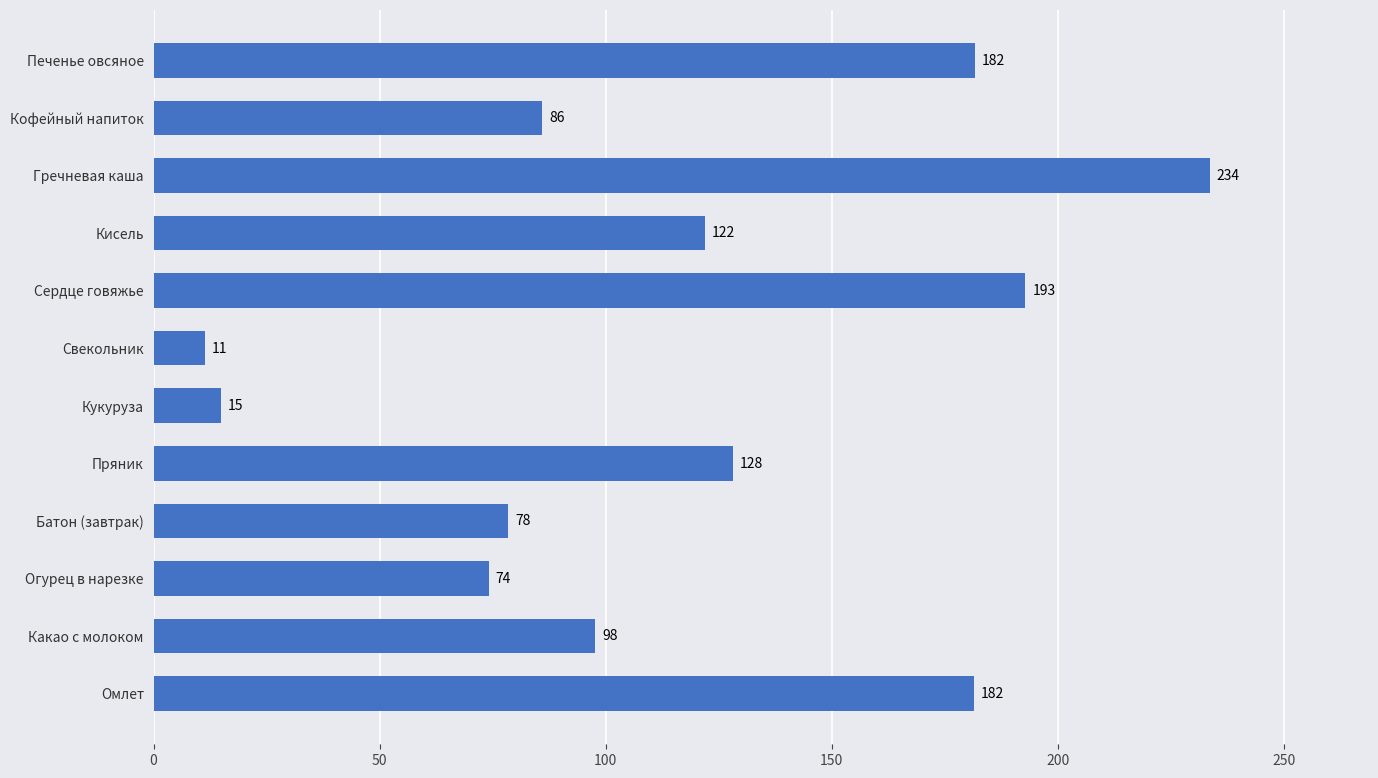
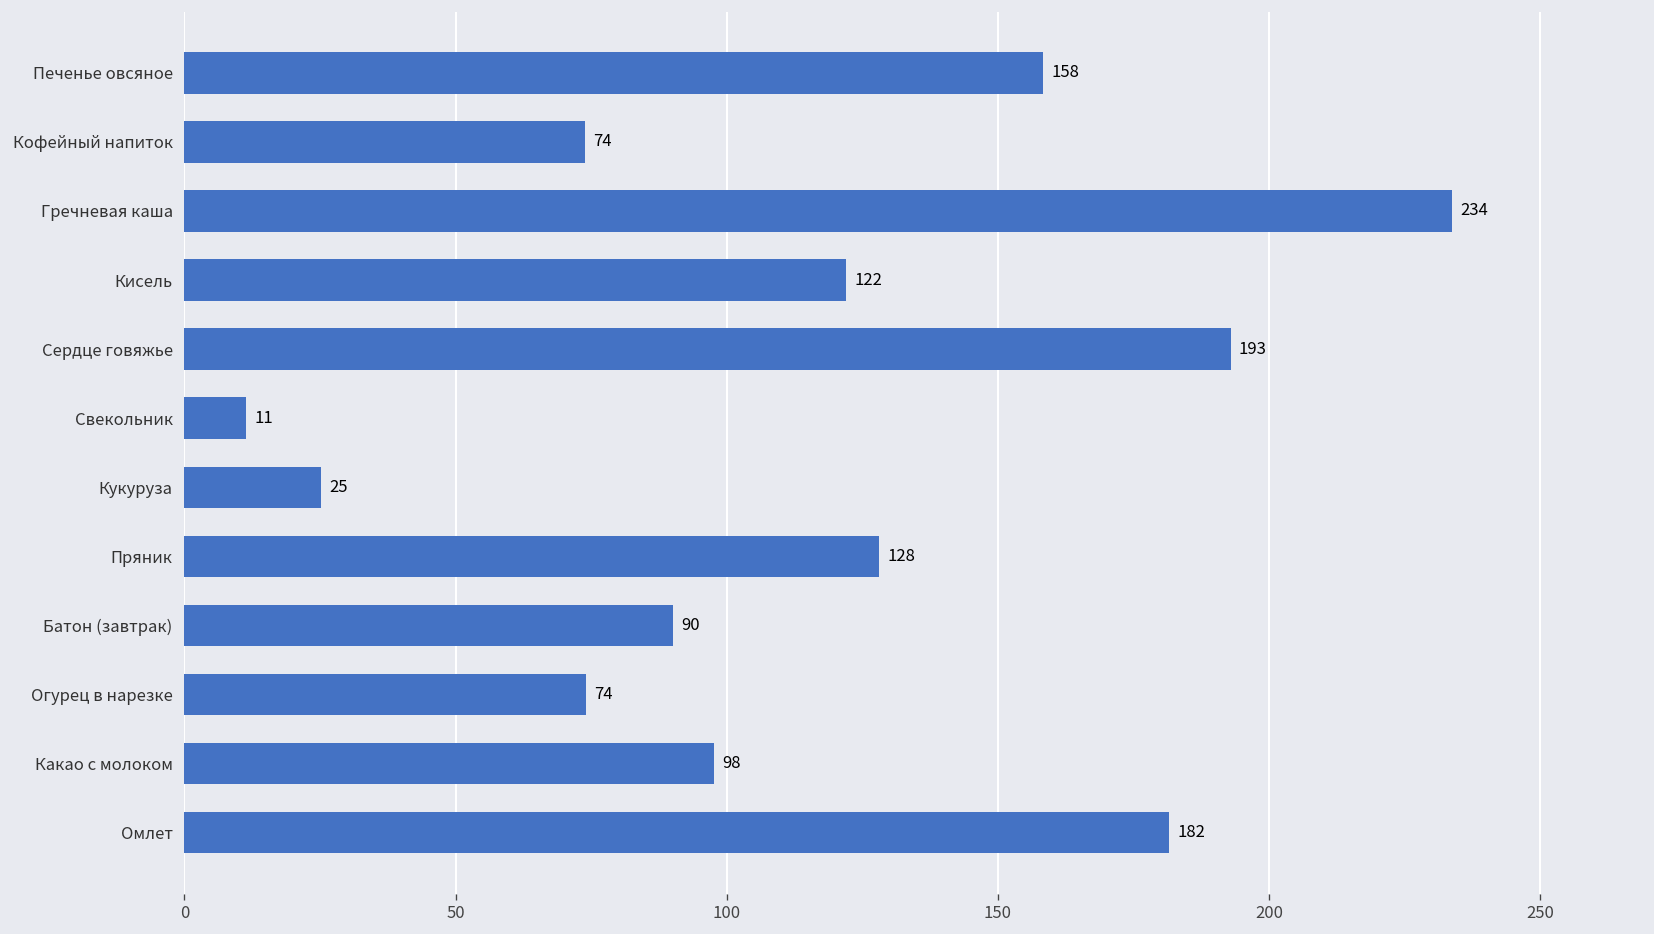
  {
-   "Печенье овсяное": 182,
-   "Кофейный напиток": 86,
+   "Печенье овсяное": 158,
+   "Кофейный напиток": 74,
    "Гречневая каша": 234,
    "Кисель": 122,
    "Сердце говяжье": 193,
    "Свекольник": 11,
-   "Кукуруза": 15,
+   "Кукуруза": 25,
    "Пряник": 128,
-   "Батон (завтрак)": 78,
+   "Батон (завтрак)": 90,
    "Огурец в нарезке": 74,
    "Какао с молоком": 98,
    "Омлет": 182
  }
